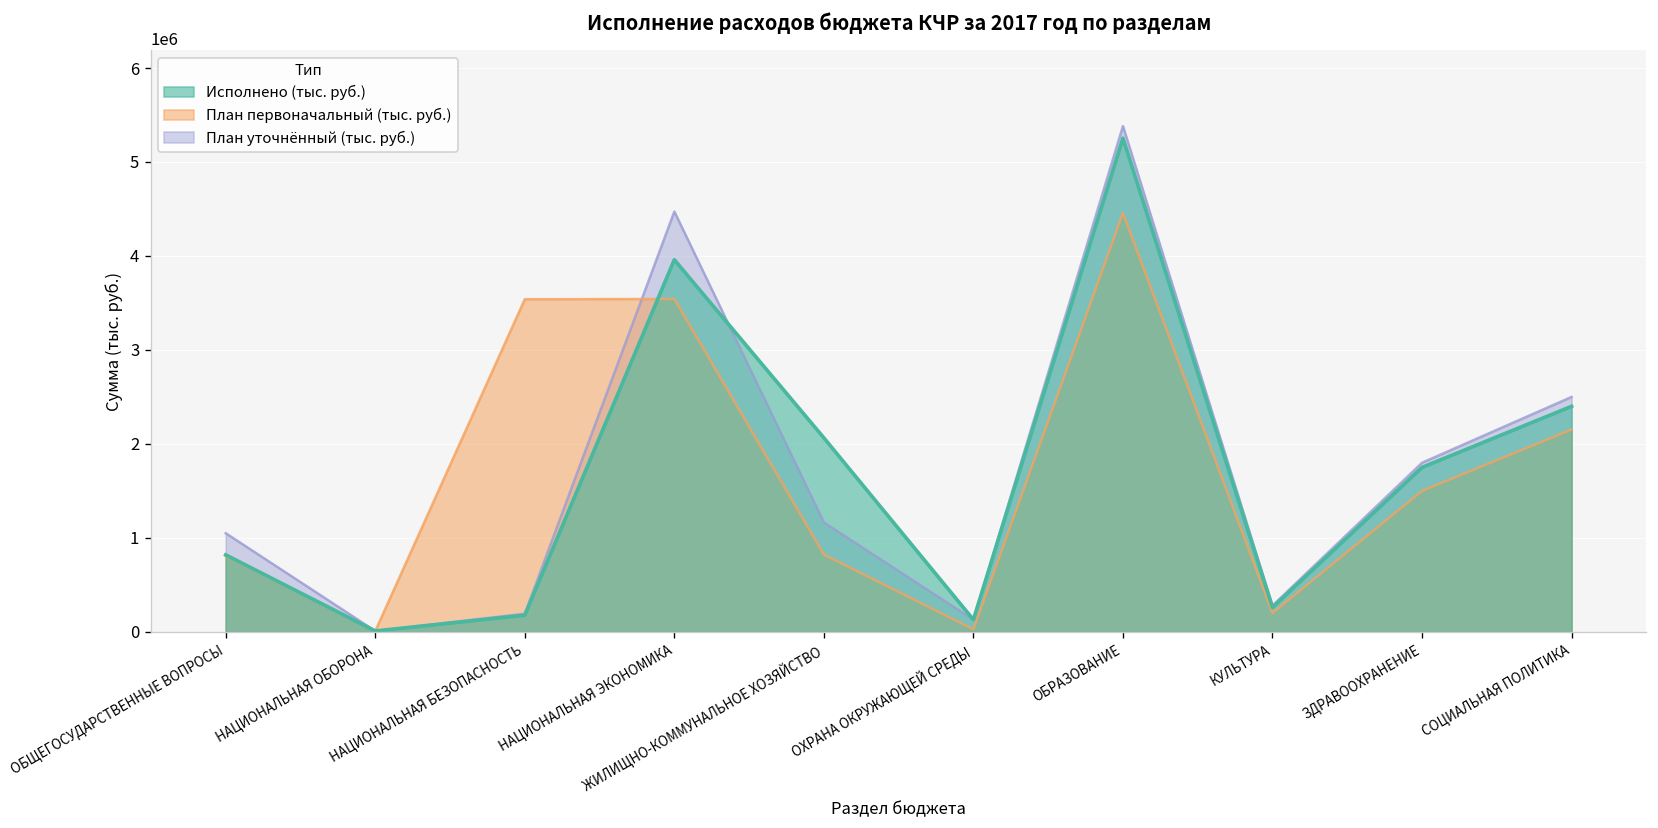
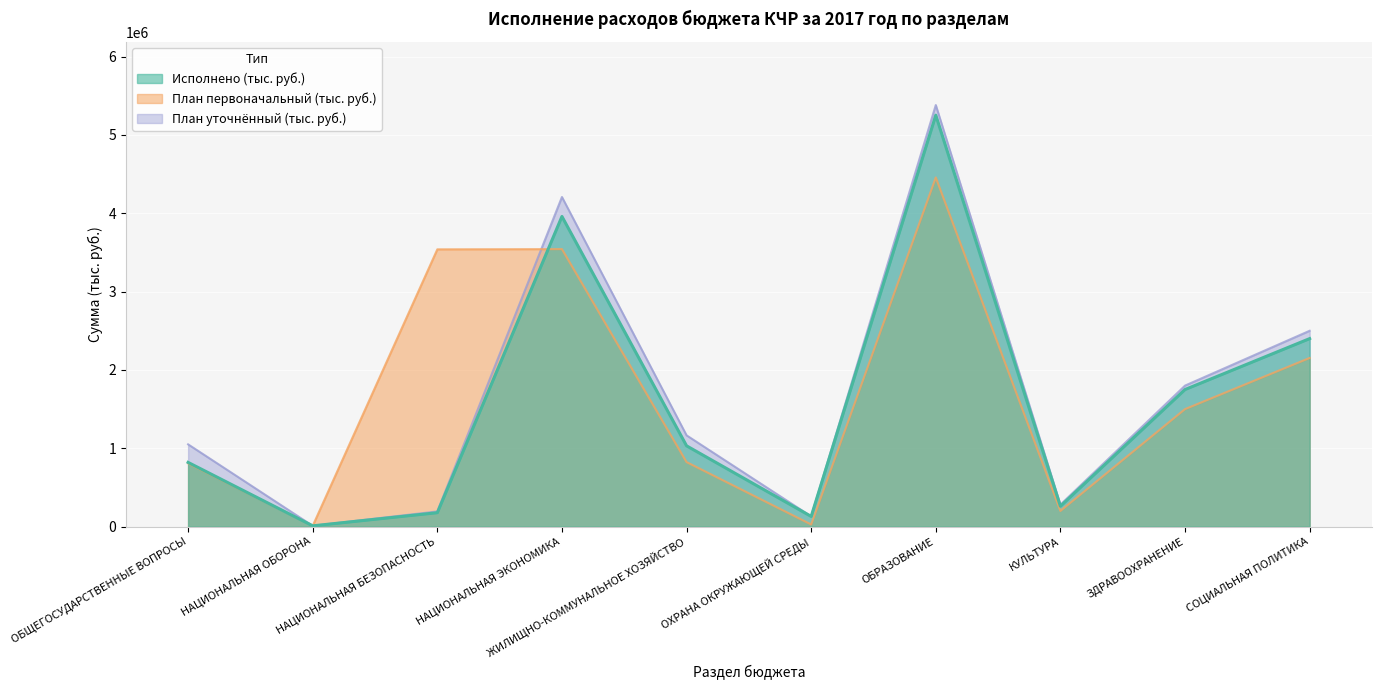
  {
    "План уточнённый (тыс. руб.)": {
      "ОБЩЕГОСУДАРСТВЕННЫЕ ВОПРОСЫ": 1100000,
-     "НАЦИОНАЛЬНАЯ ЭКОНОМИКА": 4500000,
+     "НАЦИОНАЛЬНАЯ ЭКОНОМИКА": 4200000,
      "ЖИЛИЩНО-КОММУНАЛЬНОЕ ХОЗЯЙСТВО": 1200000,
      "ОБРАЗОВАНИЕ": 5400000,
      "ЗДРАВООХРАНЕНИЕ": 1800000,
      "СОЦИАЛЬНАЯ ПОЛИТИКА": 2500000
    },
    "План первоначальный (тыс. руб.)": {
      "НАЦИОНАЛЬНАЯ БЕЗОПАСНОСТЬ": 3500000,
      "НАЦИОНАЛЬНАЯ ЭКОНОМИКА": 3500000,
      "ЖИЛИЩНО-КОММУНАЛЬНОЕ ХОЗЯЙСТВО": 800000,
      "ОХРАНА ОКРУЖАЮЩЕЙ СРЕДЫ": 0,
      "ОБРАЗОВАНИЕ": 4500000,
      "КУЛЬТУРА": 200000,
      "ЗДРАВООХРАНЕНИЕ": 1500000,
      "СОЦИАЛЬНАЯ ПОЛИТИКА": 2200000
    },
    "Исполнено (тыс. руб.)": {
      "НАЦИОНАЛЬНАЯ ЭКОНОМИКА": 4000000,
-     "ЖИЛИЩНО-КОММУНАЛЬНОЕ ХОЗЯЙСТВО": 2100000,
+     "ЖИЛИЩНО-КОММУНАЛЬНОЕ ХОЗЯЙСТВО": 1000000,
      "ОБРАЗОВАНИЕ": 5300000,
      "ЗДРАВООХРАНЕНИЕ": 1800000,
      "СОЦИАЛЬНАЯ ПОЛИТИКА": 2400000
    }
  }
